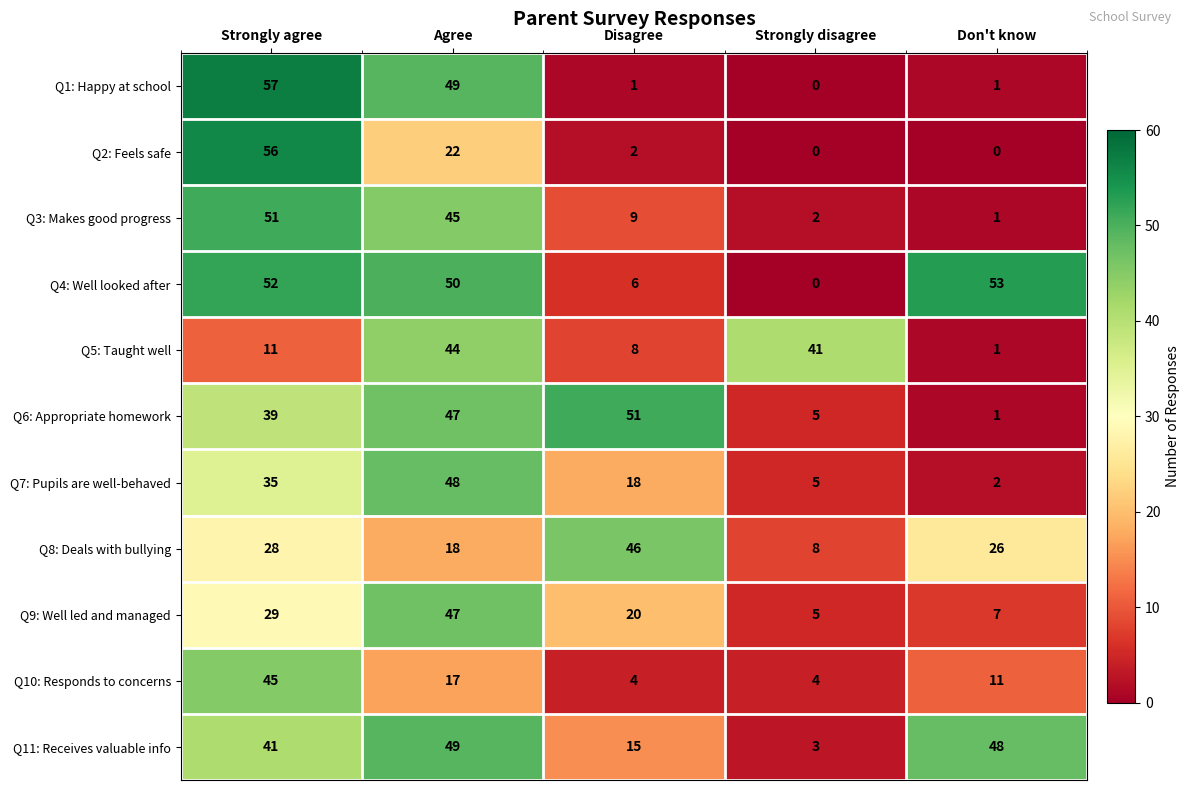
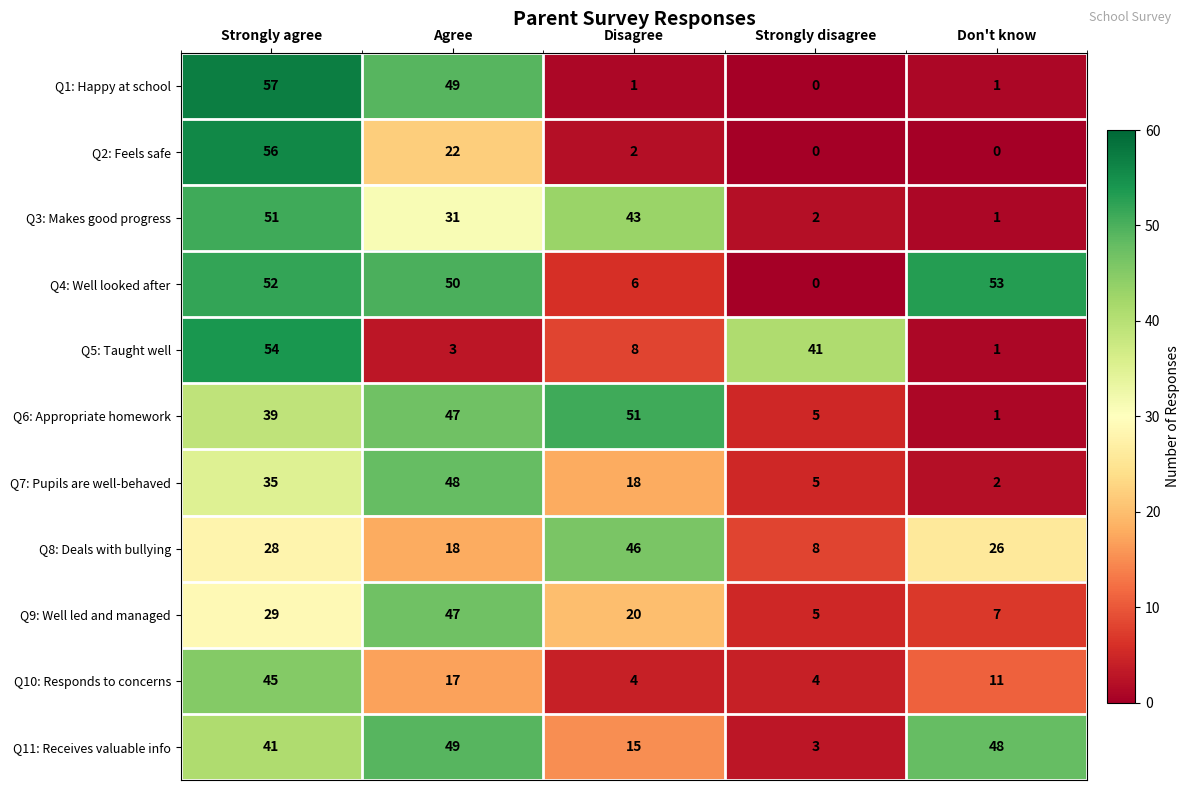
  {
    "Q1: Happy at school": {
      "Strongly agree": 57,
      "Agree": 49,
      "Disagree": 1,
      "Strongly disagree": 0,
      "Don't know": 1
    },
    "Q2: Feels safe": {
      "Strongly agree": 56,
      "Agree": 22,
      "Disagree": 2,
      "Strongly disagree": 0,
      "Don't know": 0
    },
    "Q3: Makes good progress": {
      "Strongly agree": 51,
-     "Agree": 45,
-     "Disagree": 9,
+     "Agree": 31,
+     "Disagree": 43,
      "Strongly disagree": 2,
      "Don't know": 1
    },
    "Q4: Well looked after": {
      "Strongly agree": 52,
      "Agree": 50,
      "Disagree": 6,
      "Strongly disagree": 0,
      "Don't know": 53
    },
    "Q5: Taught well": {
-     "Strongly agree": 11,
-     "Agree": 44,
+     "Strongly agree": 54,
+     "Agree": 3,
      "Disagree": 8,
      "Strongly disagree": 41,
      "Don't know": 1
    },
    "Q6: Appropriate homework": {
      "Strongly agree": 39,
      "Agree": 47,
      "Disagree": 51,
      "Strongly disagree": 5,
      "Don't know": 1
    },
    "Q7: Pupils are well-behaved": {
      "Strongly agree": 35,
      "Agree": 48,
      "Disagree": 18,
      "Strongly disagree": 5,
      "Don't know": 2
    },
    "Q8: Deals with bullying": {
      "Strongly agree": 28,
      "Agree": 18,
      "Disagree": 46,
      "Strongly disagree": 8,
      "Don't know": 26
    },
    "Q9: Well led and managed": {
      "Strongly agree": 29,
      "Agree": 47,
      "Disagree": 20,
      "Strongly disagree": 5,
      "Don't know": 7
    },
    "Q10: Responds to concerns": {
      "Strongly agree": 45,
      "Agree": 17,
      "Disagree": 4,
      "Strongly disagree": 4,
      "Don't know": 11
    },
    "Q11: Receives valuable info": {
      "Strongly agree": 41,
      "Agree": 49,
      "Disagree": 15,
      "Strongly disagree": 3,
      "Don't know": 48
    }
  }
